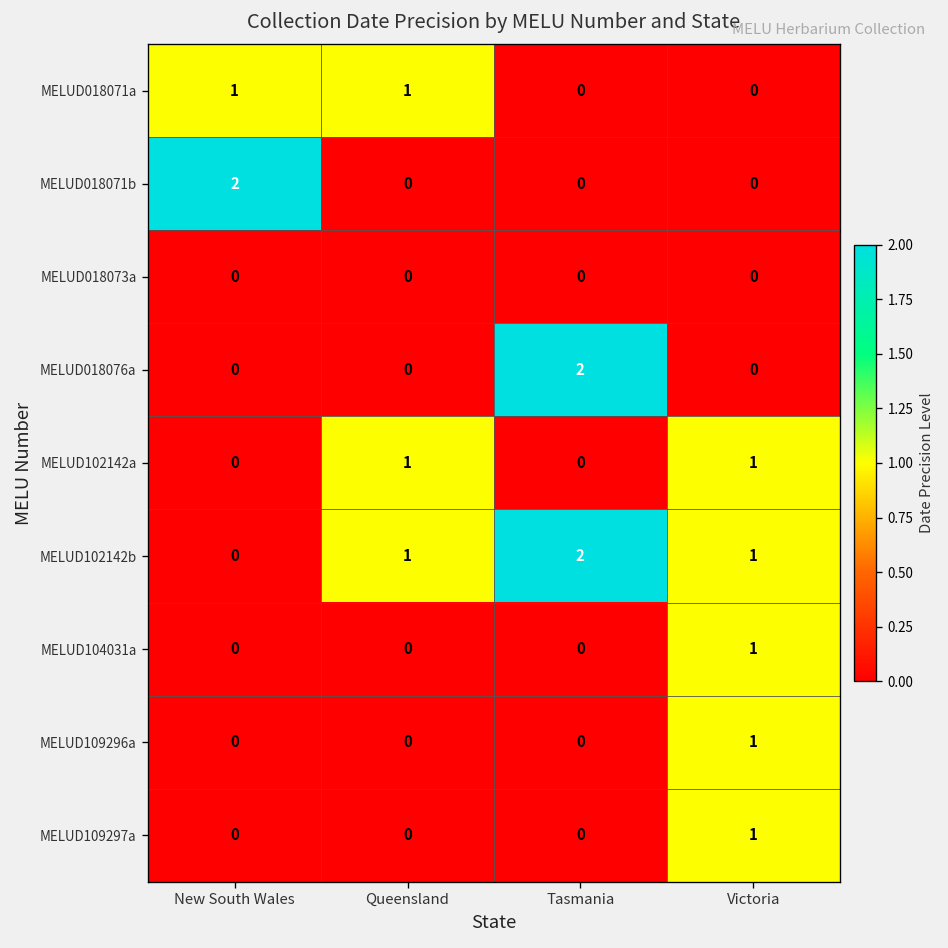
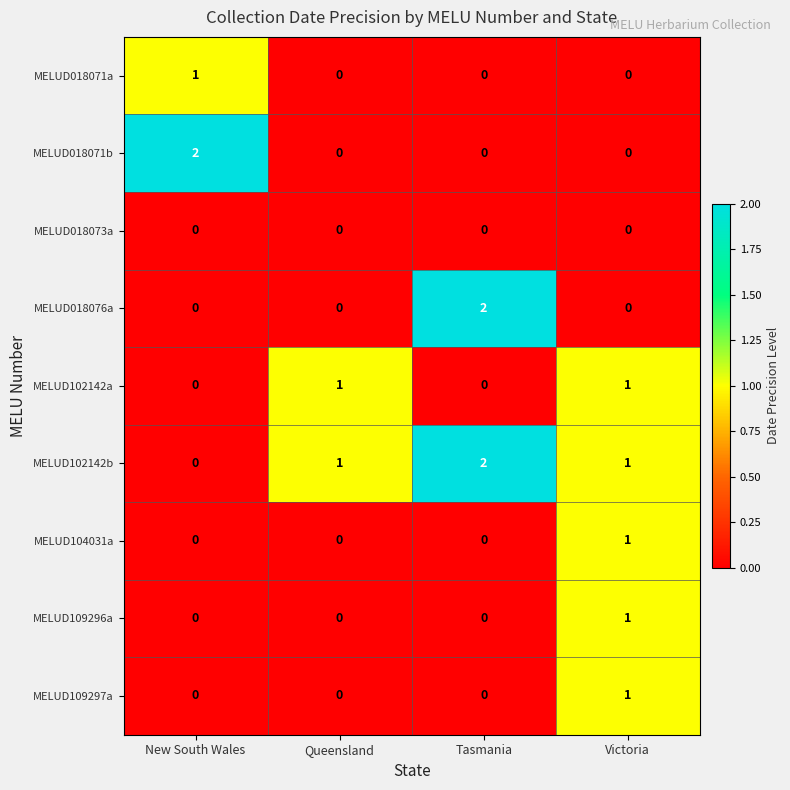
  {
    "MELUD018071a": {
      "New South Wales": 1,
-     "Queensland": 1,
+     "Queensland": 0,
      "Tasmania": 0,
      "Victoria": 0
    },
    "MELUD018071b": {
      "New South Wales": 2,
      "Queensland": 0,
      "Tasmania": 0,
      "Victoria": 0
    },
    "MELUD018073a": {
      "New South Wales": 0,
      "Queensland": 0,
      "Tasmania": 0,
      "Victoria": 0
    },
    "MELUD018076a": {
      "New South Wales": 0,
      "Queensland": 0,
      "Tasmania": 2,
      "Victoria": 0
    },
    "MELUD102142a": {
      "New South Wales": 0,
      "Queensland": 1,
      "Tasmania": 0,
      "Victoria": 1
    },
    "MELUD102142b": {
      "New South Wales": 0,
      "Queensland": 1,
      "Tasmania": 2,
      "Victoria": 1
    },
    "MELUD104031a": {
      "New South Wales": 0,
      "Queensland": 0,
      "Tasmania": 0,
      "Victoria": 1
    },
    "MELUD109296a": {
      "New South Wales": 0,
      "Queensland": 0,
      "Tasmania": 0,
      "Victoria": 1
    },
    "MELUD109297a": {
      "New South Wales": 0,
      "Queensland": 0,
      "Tasmania": 0,
      "Victoria": 1
    }
  }
